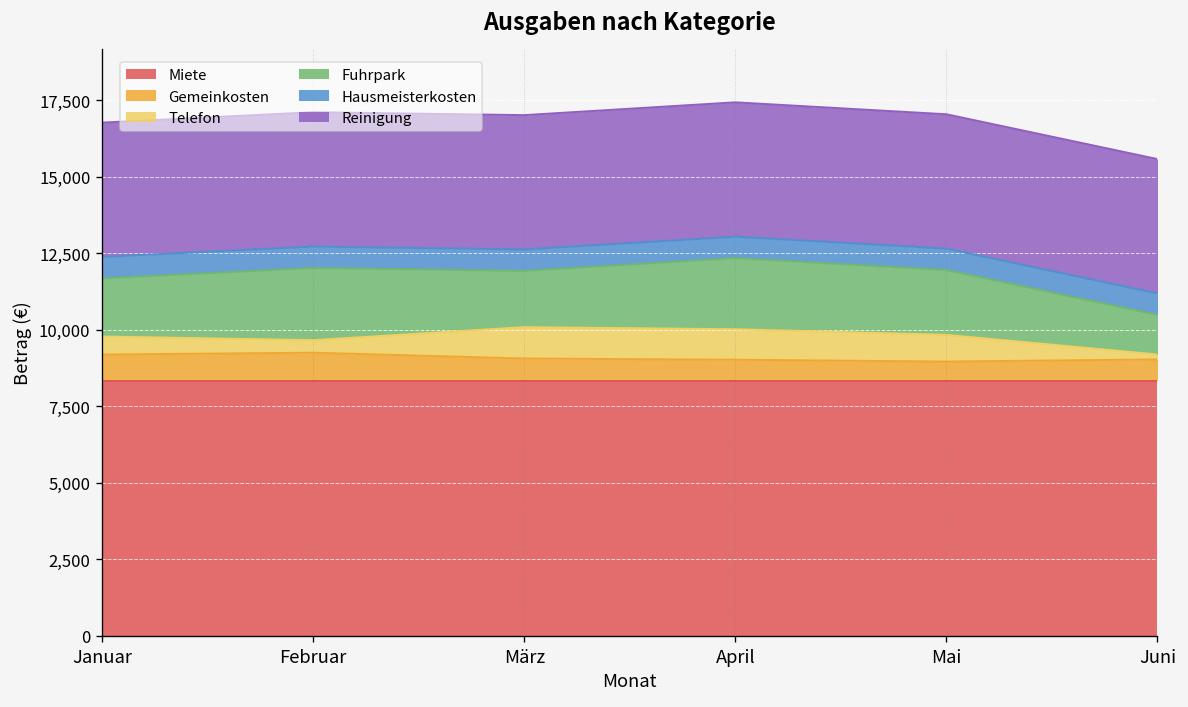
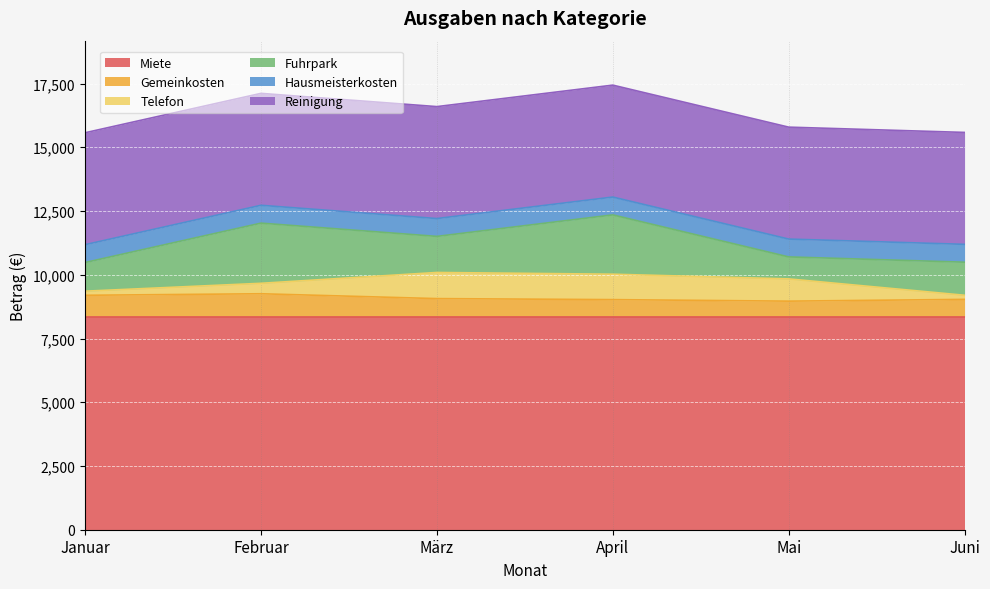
  {
    "Miete": {
      "Januar": "8,300",
      "Februar": "8,300",
      "März": "8,300",
      "April": "8,300",
      "Mai": "8,300",
      "Juni": "8,300"
    },
    "Gemeinkosten": {
      "Januar": "900",
      "Februar": "900",
      "März": "700",
      "April": "700",
      "Mai": "600",
      "Juni": "700"
    },
    "Telefon": {
-     "Januar": "600",
+     "Januar": "200",
      "Februar": "400",
      "März": "1,000",
      "April": "1,000",
      "Mai": "900",
      "Juni": "200"
    },
    "Fuhrpark": {
-     "Januar": "1,900",
+     "Januar": "1,100",
      "Februar": "2,400",
-     "März": "1,800",
+     "März": "1,400",
      "April": "2,300",
-     "Mai": "2,100",
+     "Mai": "900",
      "Juni": "1,300"
    },
    "Hausmeisterkosten": {
      "Januar": "700",
      "Februar": "700",
      "März": "700",
      "April": "700",
      "Mai": "700",
      "Juni": "700"
    },
    "Reinigung": {
      "Januar": "4,400",
      "März": "4,400",
      "April": "4,400",
      "Mai": "4,400",
      "Juni": "4,400"
    }
  }
